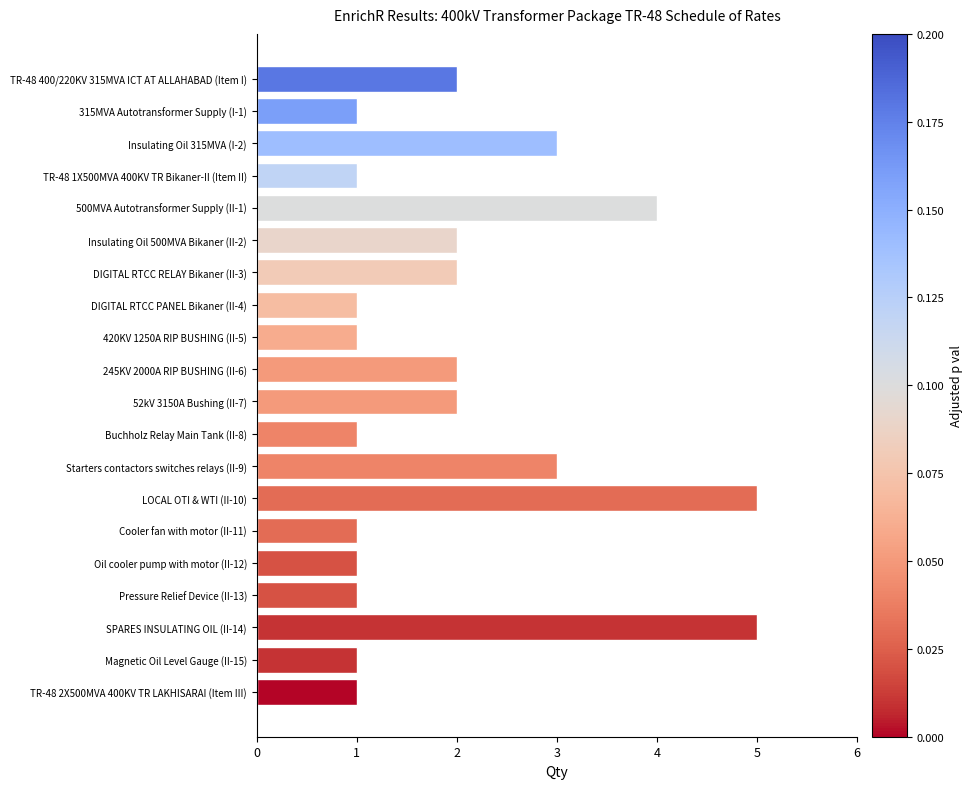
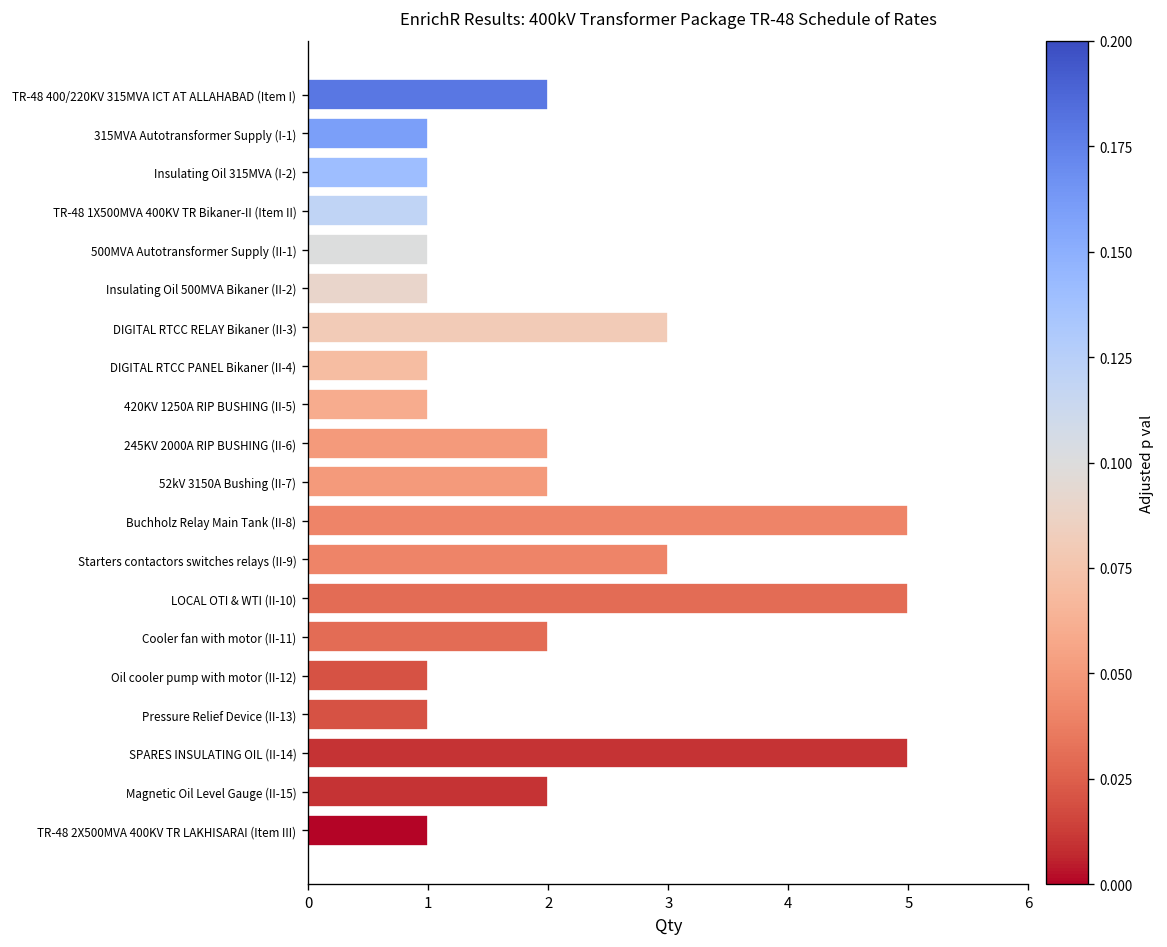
  {
    "TR-48 400/220KV 315MVA ICT AT ALLAHABAD (Item I)": 2,
    "315MVA Autotransformer Supply (I-1)": 1,
-   "Insulating Oil 315MVA (I-2)": 3,
+   "Insulating Oil 315MVA (I-2)": 1,
    "TR-48 1X500MVA 400KV TR Bikaner-II (Item II)": 1,
-   "500MVA Autotransformer Supply (II-1)": 4,
-   "Insulating Oil 500MVA Bikaner (II-2)": 2,
-   "DIGITAL RTCC RELAY Bikaner (II-3)": 2,
+   "500MVA Autotransformer Supply (II-1)": 1,
+   "Insulating Oil 500MVA Bikaner (II-2)": 1,
+   "DIGITAL RTCC RELAY Bikaner (II-3)": 3,
    "DIGITAL RTCC PANEL Bikaner (II-4)": 1,
    "420KV 1250A RIP BUSHING (II-5)": 1,
    "245KV 2000A RIP BUSHING (II-6)": 2,
    "52kV 3150A Bushing (II-7)": 2,
-   "Buchholz Relay Main Tank (II-8)": 1,
+   "Buchholz Relay Main Tank (II-8)": 5,
    "Starters contactors switches relays (II-9)": 3,
    "LOCAL OTI & WTI (II-10)": 5,
-   "Cooler fan with motor (II-11)": 1,
+   "Cooler fan with motor (II-11)": 2,
    "Oil cooler pump with motor (II-12)": 1,
    "Pressure Relief Device (II-13)": 1,
    "SPARES INSULATING OIL (II-14)": 5,
-   "Magnetic Oil Level Gauge (II-15)": 1,
+   "Magnetic Oil Level Gauge (II-15)": 2,
    "TR-48 2X500MVA 400KV TR LAKHISARAI (Item III)": 1
  }
